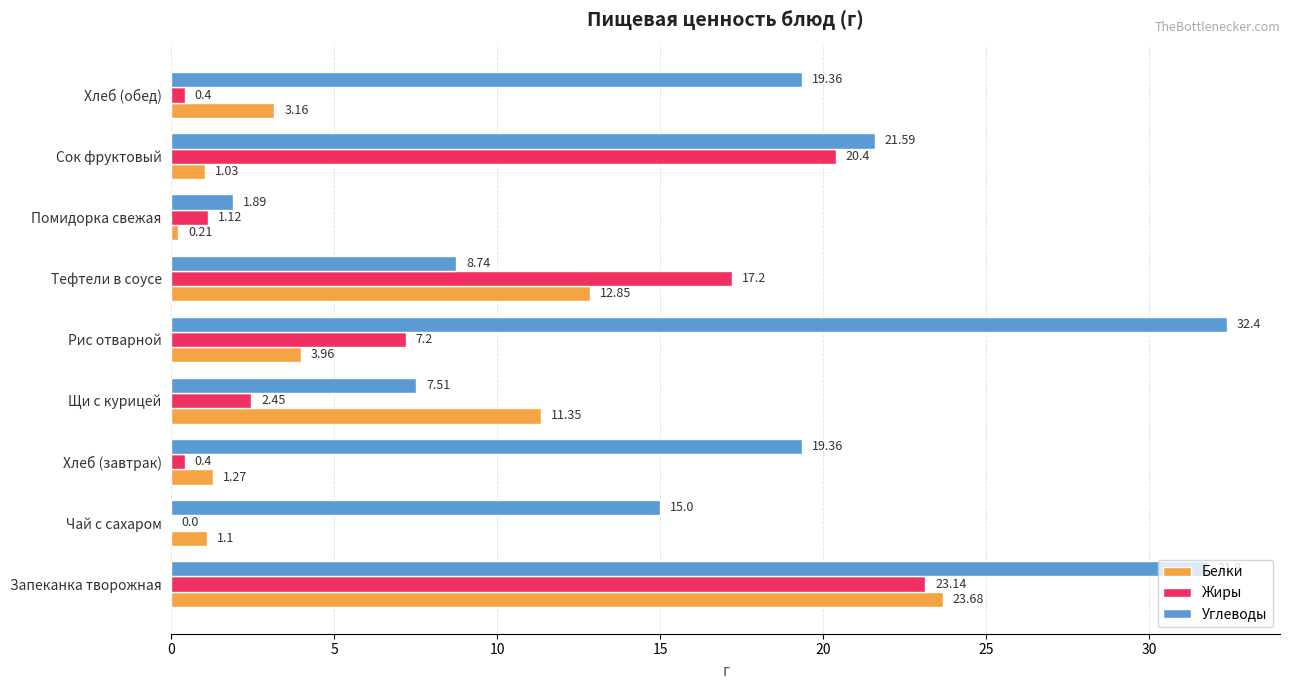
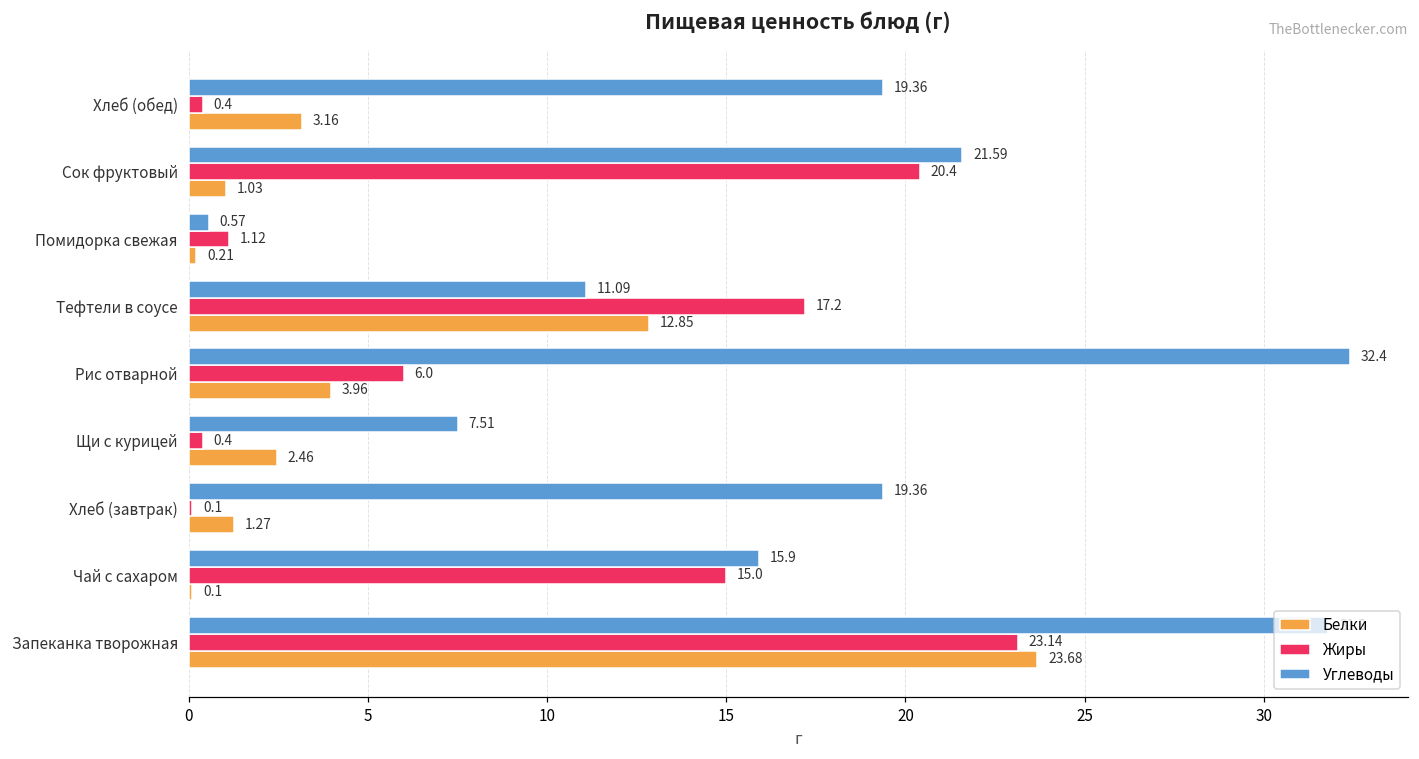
  {
    "Белки": {
      "Хлеб (обед)": 3.16,
      "Сок фруктовый": 1.03,
      "Помидорка свежая": 0.21,
      "Тефтели в соусе": 12.85,
      "Рис отварной": 3.96,
-     "Щи с курицей": 11.35,
+     "Щи с курицей": 2.46,
      "Хлеб (завтрак)": 1.27,
-     "Чай с сахаром": 1.1,
+     "Чай с сахаром": 0.1,
      "Запеканка творожная": 23.68
    },
    "Жиры": {
      "Хлеб (обед)": 0.4,
      "Сок фруктовый": 20.4,
      "Помидорка свежая": 1.12,
      "Тефтели в соусе": 17.2,
-     "Рис отварной": 7.2,
-     "Щи с курицей": 2.45,
-     "Хлеб (завтрак)": 0.4,
-     "Чай с сахаром": 0.0,
+     "Рис отварной": 6.0,
+     "Щи с курицей": 0.4,
+     "Хлеб (завтрак)": 0.1,
+     "Чай с сахаром": 15.0,
      "Запеканка творожная": 23.14
    },
    "Углеводы": {
      "Хлеб (обед)": 19.36,
      "Сок фруктовый": 21.59,
-     "Помидорка свежая": 1.89,
-     "Тефтели в соусе": 8.74,
+     "Помидорка свежая": 0.57,
+     "Тефтели в соусе": 11.09,
      "Рис отварной": 32.4,
      "Щи с курицей": 7.51,
      "Хлеб (завтрак)": 19.36,
-     "Чай с сахаром": 15.0
+     "Чай с сахаром": 15.9
    }
  }
